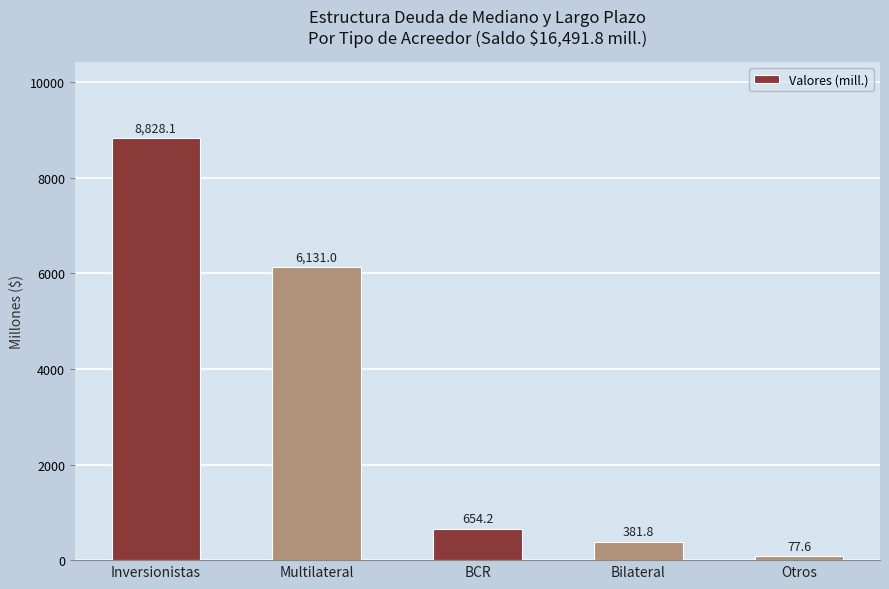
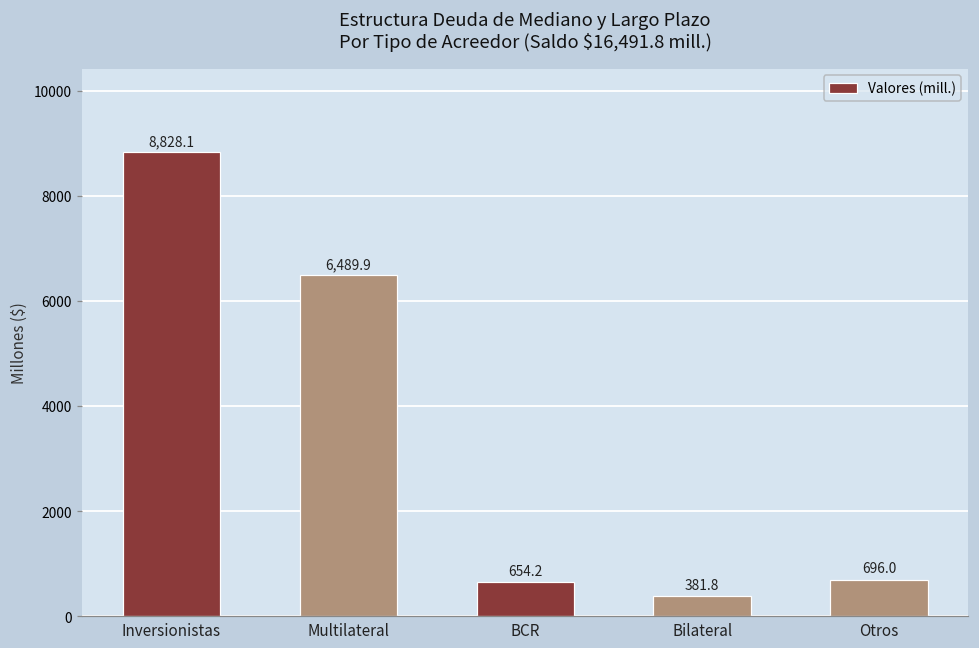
  {
    "Inversionistas": "8,828.1",
-   "Multilateral": "6,131.0",
+   "Multilateral": "6,489.9",
    "BCR": "654.2",
    "Bilateral": "381.8",
-   "Otros": "77.6"
+   "Otros": "696.0"
  }
